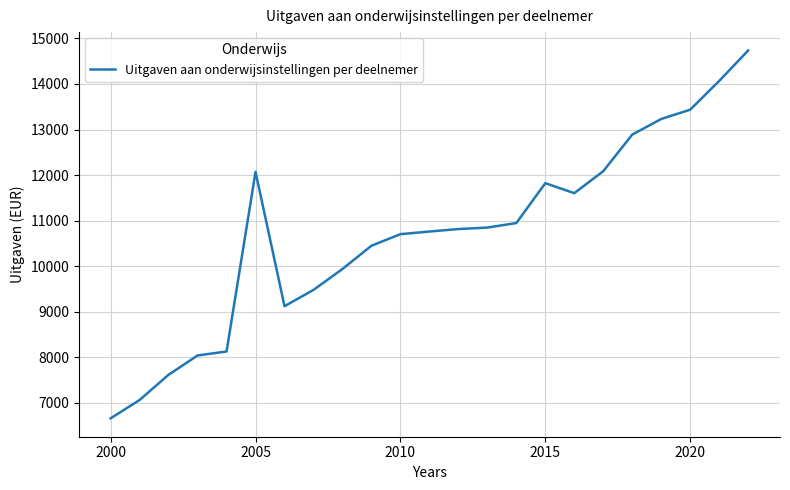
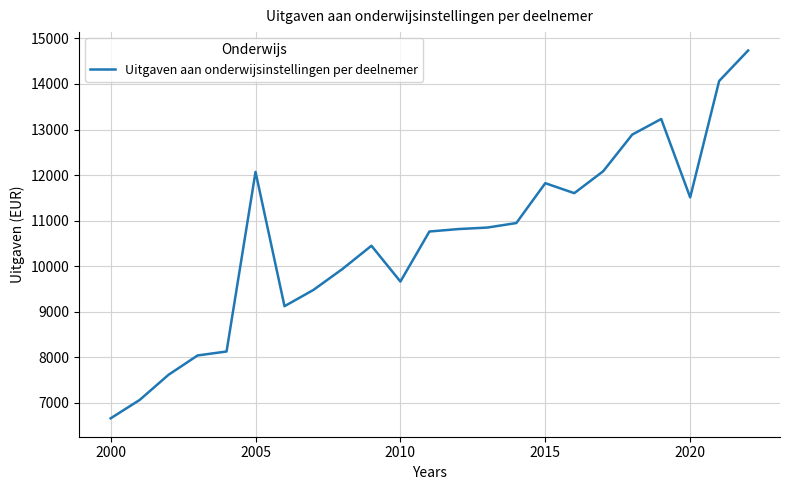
  {
    "2000": 6700,
    "2005": 12100,
-   "2010": 10700,
+   "2010": 9700,
    "2015": 11800,
-   "2020": 13400
+   "2020": 11500
  }
